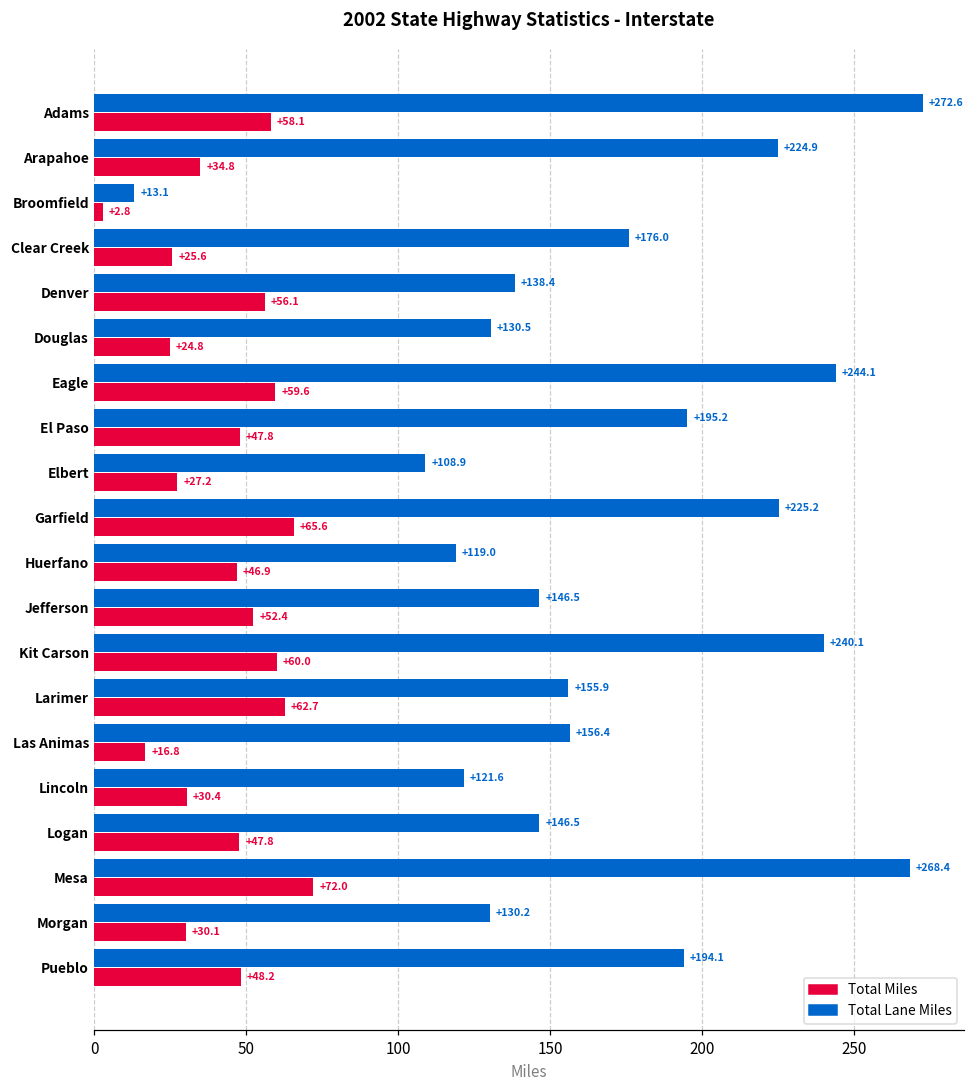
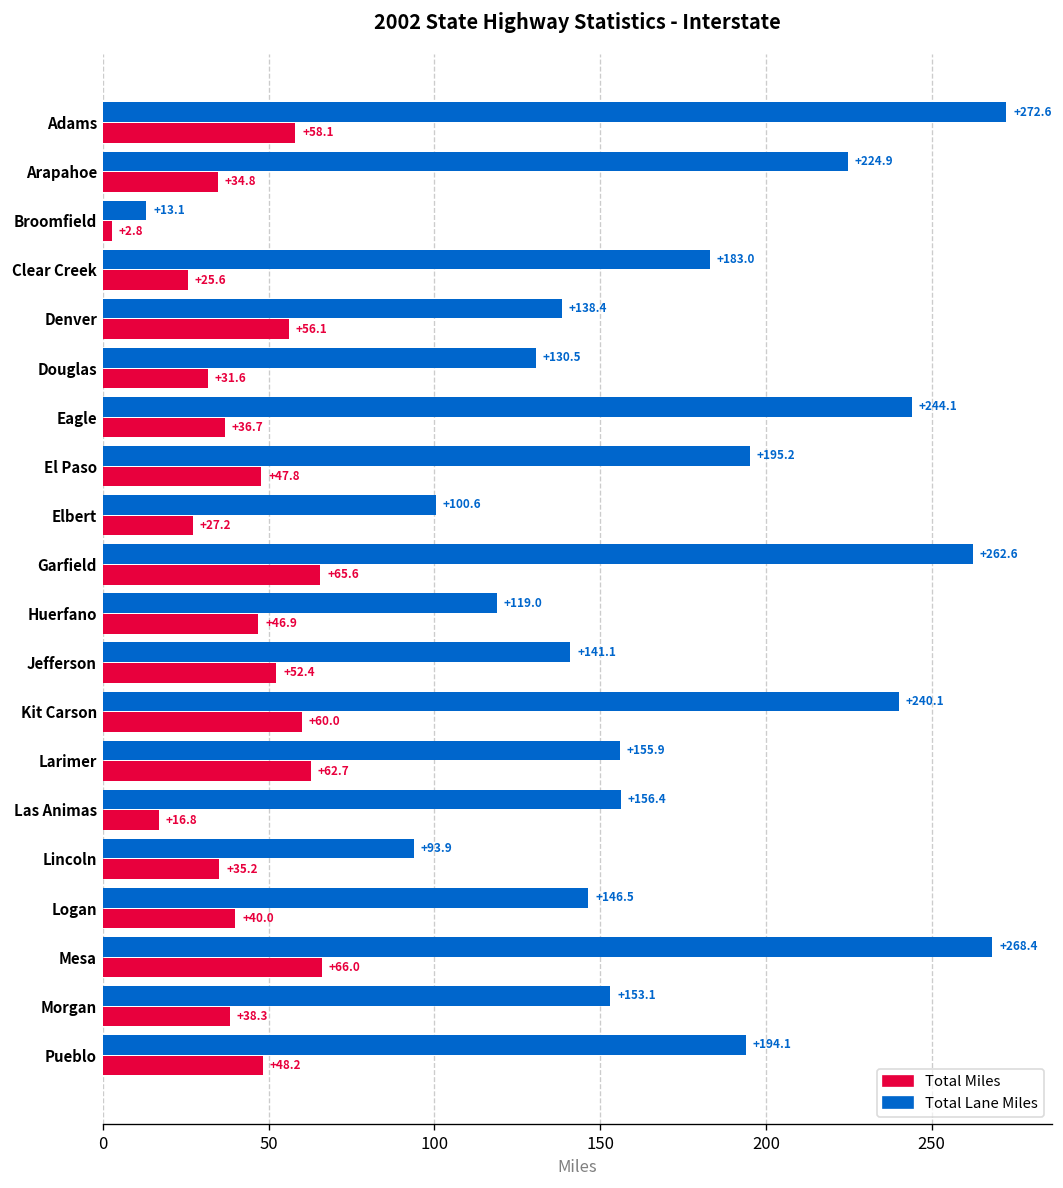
  {
    "Total Miles": {
      "Adams": "+58.1",
      "Arapahoe": "+34.8",
      "Broomfield": "+2.8",
      "Clear Creek": "+25.6",
      "Denver": "+56.1",
-     "Douglas": "+24.8",
-     "Eagle": "+59.6",
+     "Douglas": "+31.6",
+     "Eagle": "+36.7",
      "El Paso": "+47.8",
      "Elbert": "+27.2",
      "Garfield": "+65.6",
      "Huerfano": "+46.9",
      "Jefferson": "+52.4",
      "Kit Carson": "+60.0",
      "Larimer": "+62.7",
      "Las Animas": "+16.8",
-     "Lincoln": "+30.4",
-     "Logan": "+47.8",
-     "Mesa": "+72.0",
-     "Morgan": "+30.1",
+     "Lincoln": "+35.2",
+     "Logan": "+40.0",
+     "Mesa": "+66.0",
+     "Morgan": "+38.3",
      "Pueblo": "+48.2"
    },
    "Total Lane Miles": {
      "Adams": "+272.6",
      "Arapahoe": "+224.9",
      "Broomfield": "+13.1",
-     "Clear Creek": "+176.0",
+     "Clear Creek": "+183.0",
      "Denver": "+138.4",
      "Douglas": "+130.5",
      "Eagle": "+244.1",
      "El Paso": "+195.2",
-     "Elbert": "+108.9",
-     "Garfield": "+225.2",
+     "Elbert": "+100.6",
+     "Garfield": "+262.6",
      "Huerfano": "+119.0",
-     "Jefferson": "+146.5",
+     "Jefferson": "+141.1",
      "Kit Carson": "+240.1",
      "Larimer": "+155.9",
      "Las Animas": "+156.4",
-     "Lincoln": "+121.6",
+     "Lincoln": "+93.9",
      "Logan": "+146.5",
      "Mesa": "+268.4",
-     "Morgan": "+130.2",
+     "Morgan": "+153.1",
      "Pueblo": "+194.1"
    }
  }
